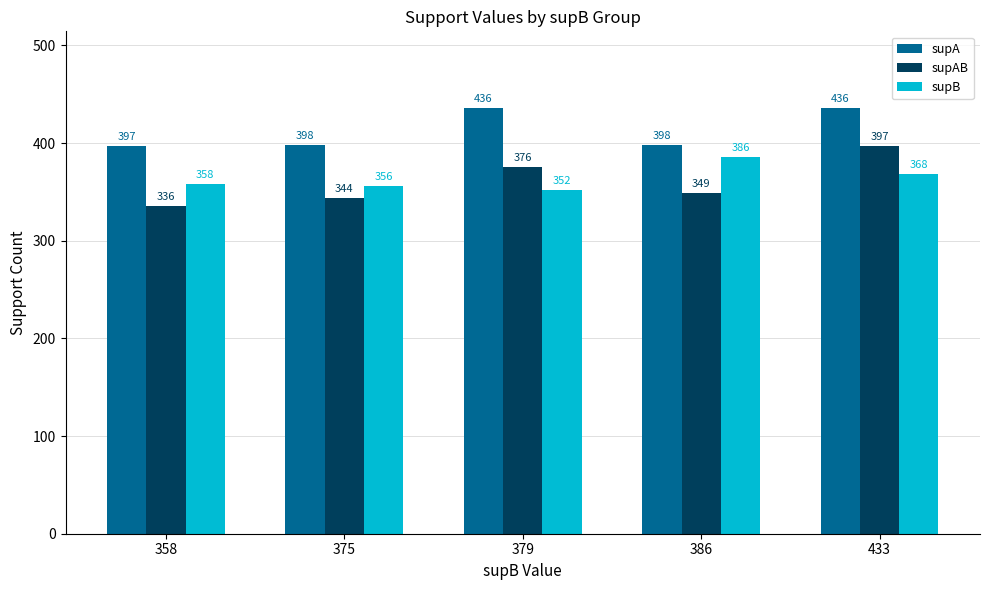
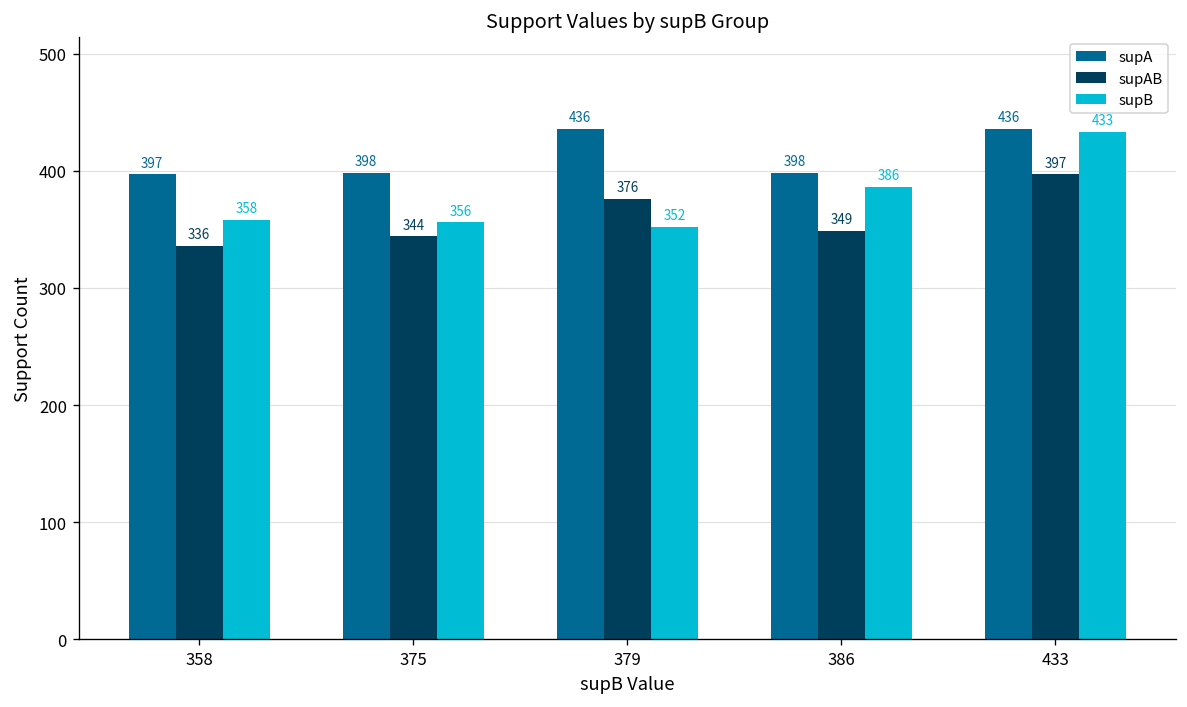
  {
    "supA": {
      "358": 397,
      "375": 398,
      "379": 436,
      "386": 398,
      "433": 436
    },
    "supAB": {
      "358": 336,
      "375": 344,
      "379": 376,
      "386": 349,
      "433": 397
    },
    "supB": {
-     "433": 370
+     "433": 430
    }
  }
